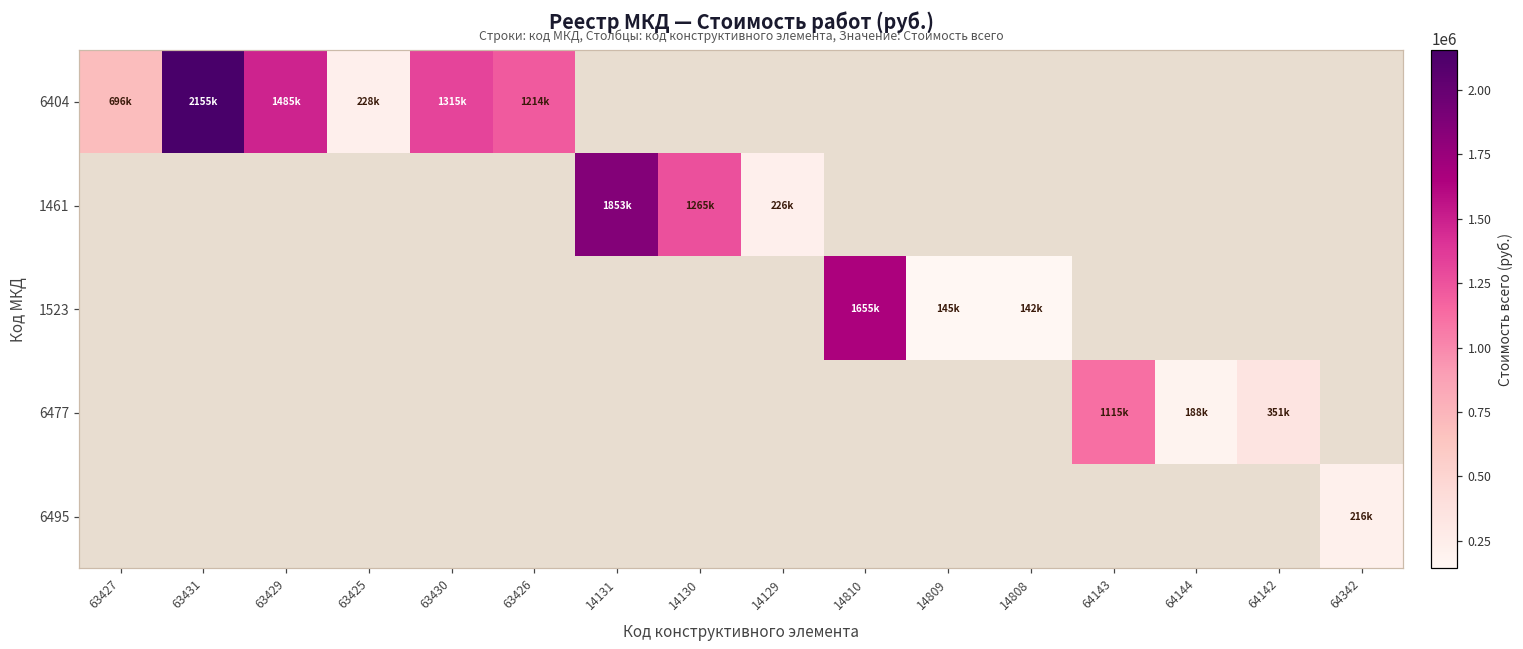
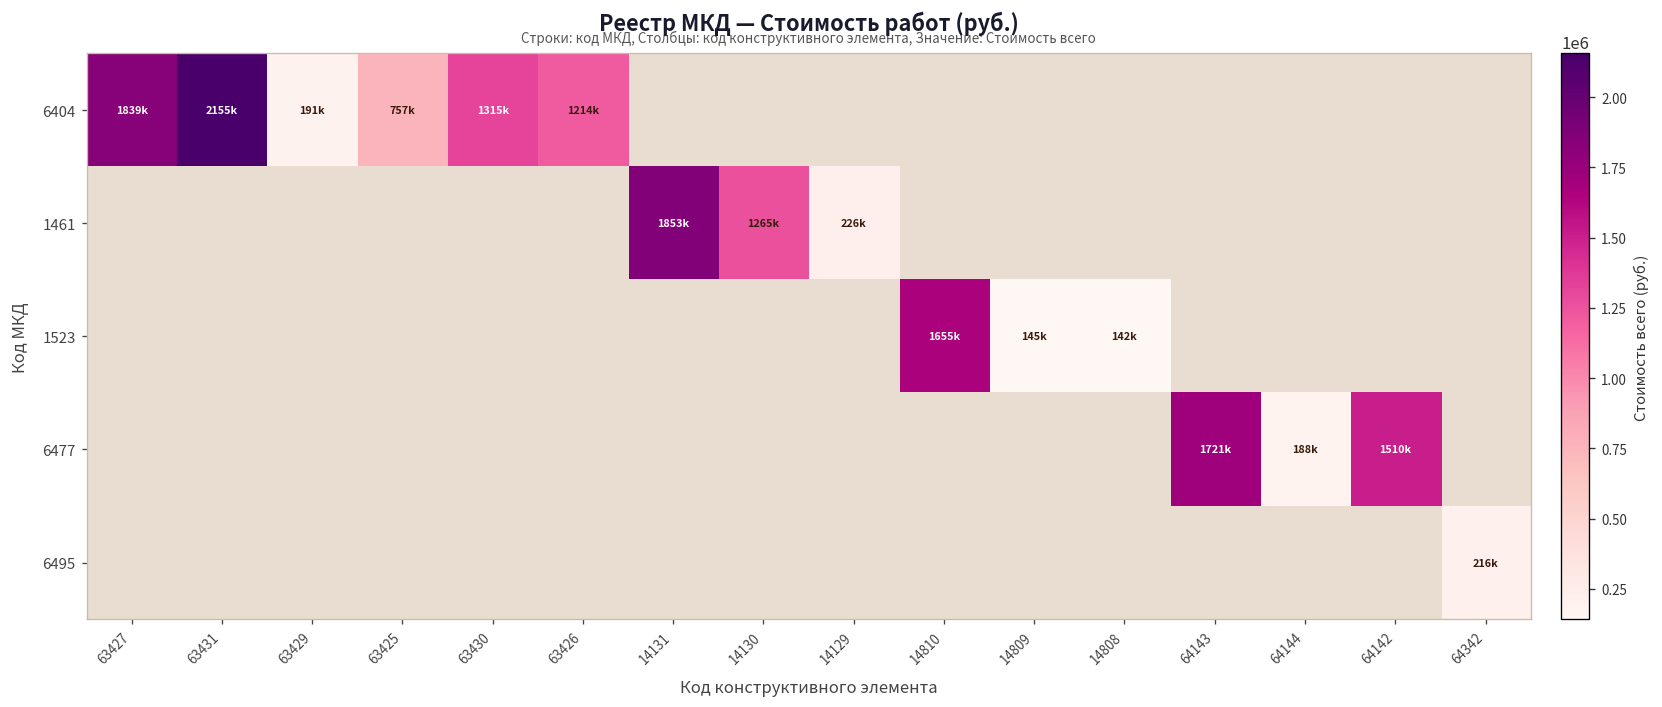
  {
    "6404": {
-     "63427": "696k",
+     "63427": "1839k",
      "63431": "2155k",
-     "63429": "1485k",
-     "63425": "228k",
+     "63429": "191k",
+     "63425": "757k",
      "63430": "1315k",
      "63426": "1214k"
    },
    "1461": {
      "14131": "1853k",
      "14130": "1265k",
      "14129": "226k"
    },
    "1523": {
      "14810": "1655k",
      "14809": "145k",
      "14808": "142k"
    },
    "6477": {
-     "64143": "1115k",
+     "64143": "1721k",
      "64144": "188k",
-     "64142": "351k"
+     "64142": "1510k"
    },
    "6495": {
      "64342": "216k"
    }
  }
